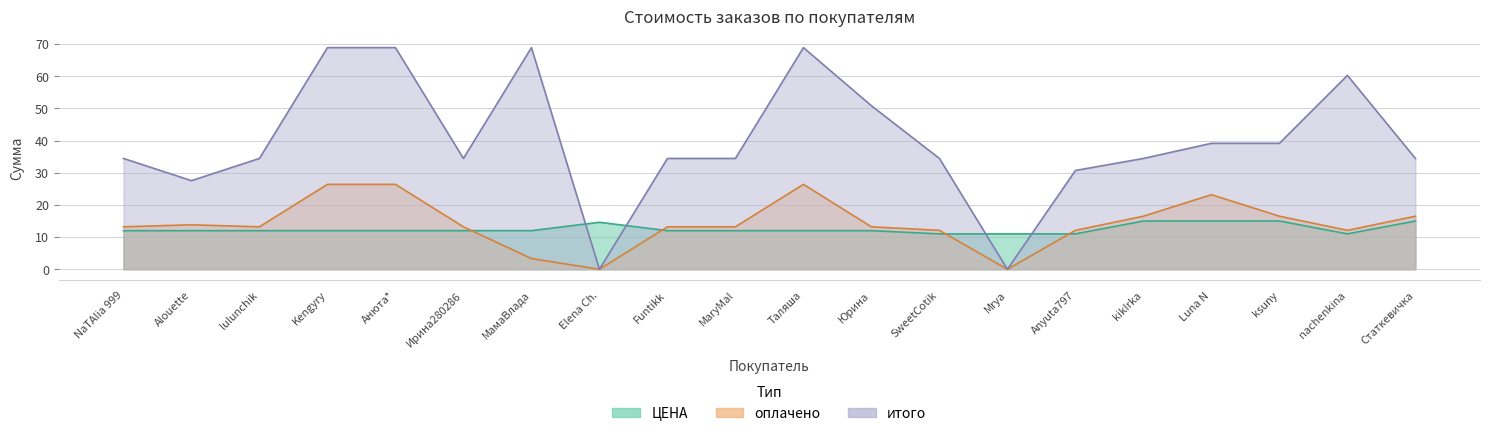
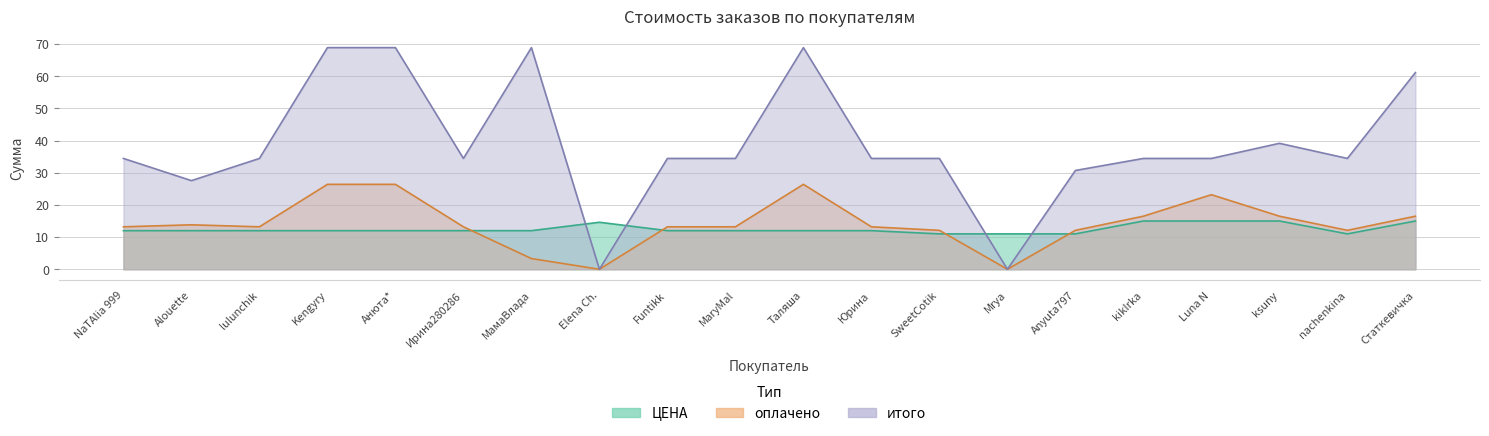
  {
    "ЦЕНА": {
      "NaTAlia 999": 12,
      "Alouette": 12,
      "lulunchik": 12,
      "Kengyry": 12,
      "Анюта*": 12,
      "Ирина280286": 12,
      "МамаВлада": 12,
      "Elena Ch.": 15,
      "Funtikk": 12,
      "MaryMal": 12,
      "Таляша": 12,
      "Юрина": 12,
      "SweetCotik": 11,
      "Mrya": 11,
      "Anyuta797": 11,
      "kikIrka": 15,
      "Luna N": 15,
      "ksuny": 15,
      "nachenkina": 11,
      "Статкевичка": 15
    },
    "оплачено": {
      "NaTAlia 999": 13,
      "Alouette": 14,
      "lulunchik": 13,
      "Kengyry": 26,
      "Анюта*": 26,
      "Ирина280286": 13,
      "МамаВлада": 3,
      "Funtikk": 13,
      "MaryMal": 13,
      "Таляша": 26,
      "Юрина": 13,
      "SweetCotik": 12,
      "Anyuta797": 12,
      "kikIrka": 17,
      "Luna N": 23,
      "ksuny": 17,
      "nachenkina": 12,
      "Статкевичка": 17
    },
    "итого": {
      "NaTAlia 999": 34,
      "Alouette": 28,
      "lulunchik": 34,
      "Kengyry": 69,
      "Анюта*": 69,
      "Ирина280286": 34,
      "МамаВлада": 69,
      "Funtikk": 34,
      "MaryMal": 34,
      "Таляша": 69,
-     "Юрина": 51,
+     "Юрина": 34,
      "SweetCotik": 34,
      "Anyuta797": 31,
      "kikIrka": 34,
-     "Luna N": 39,
+     "Luna N": 34,
      "ksuny": 39,
-     "nachenkina": 60,
-     "Статкевичка": 34
+     "nachenkina": 34,
+     "Статкевичка": 61
    }
  }
